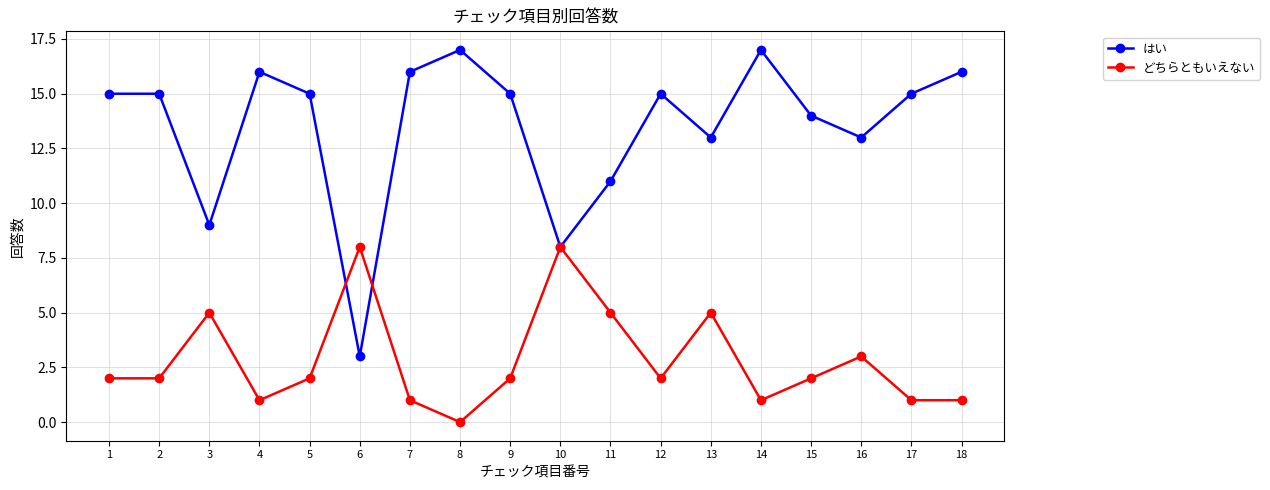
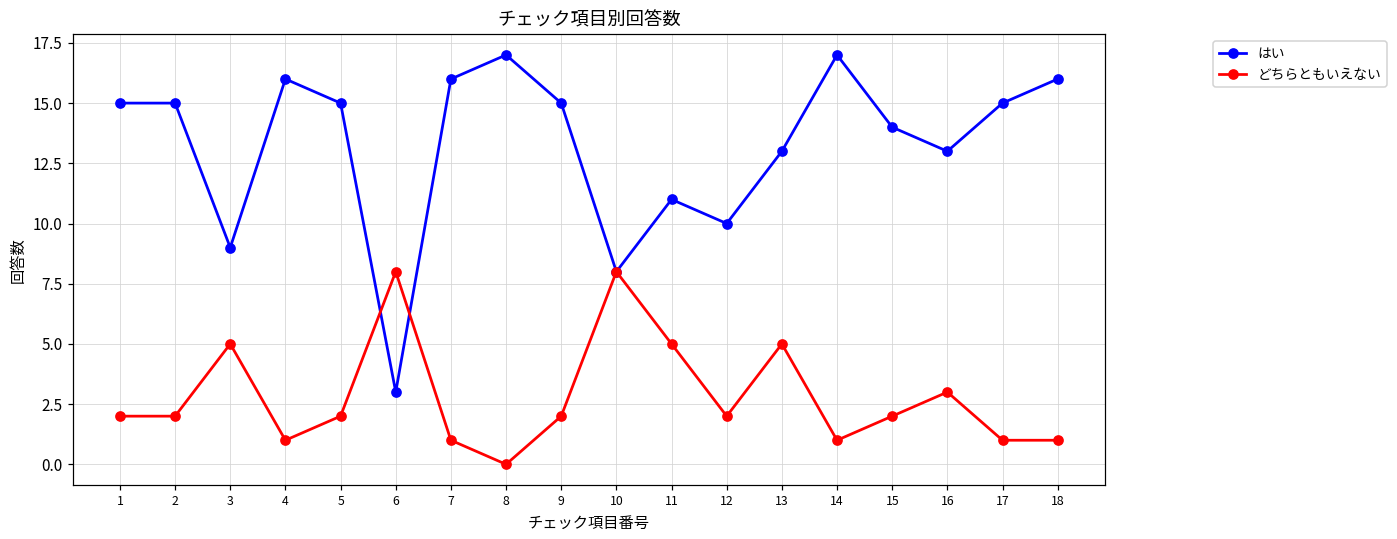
  {
    "はい": {
      "1": 15,
      "2": 15,
      "3": 9,
      "4": 16,
      "5": 15,
      "6": 3,
      "7": 16,
      "8": 17,
      "9": 15,
      "11": 11,
-     "12": 15,
+     "12": 10,
      "13": 13,
      "14": 17,
      "15": 14,
      "16": 13,
      "17": 15,
      "18": 16
    },
    "どちらともいえない": {
      "1": 2,
      "2": 2,
      "3": 5,
      "4": 1,
      "5": 2,
      "6": 8,
      "7": 1,
      "8": 0,
      "9": 2,
      "11": 5,
      "12": 2,
      "13": 5,
      "14": 1,
      "15": 2,
      "16": 3,
      "17": 1,
      "18": 1
    }
  }
